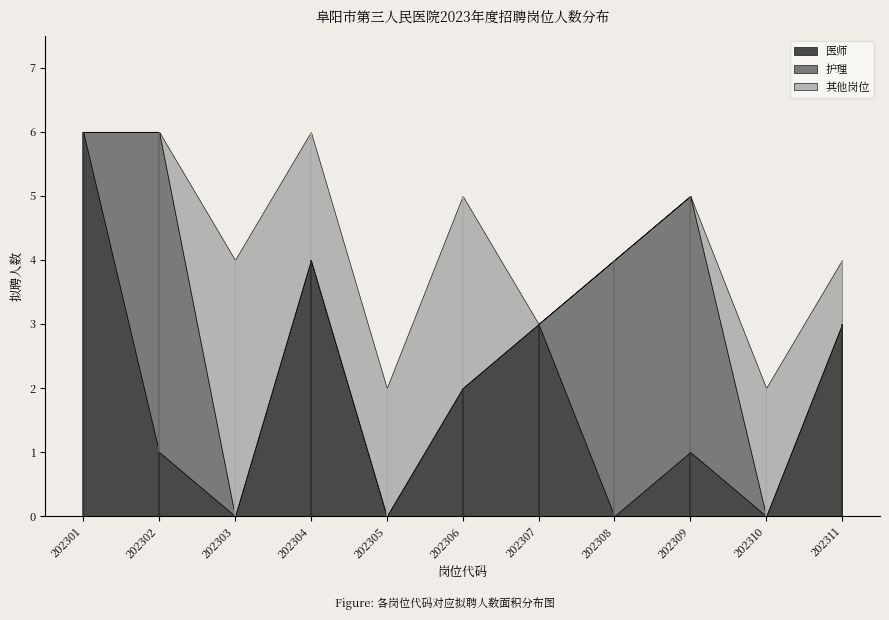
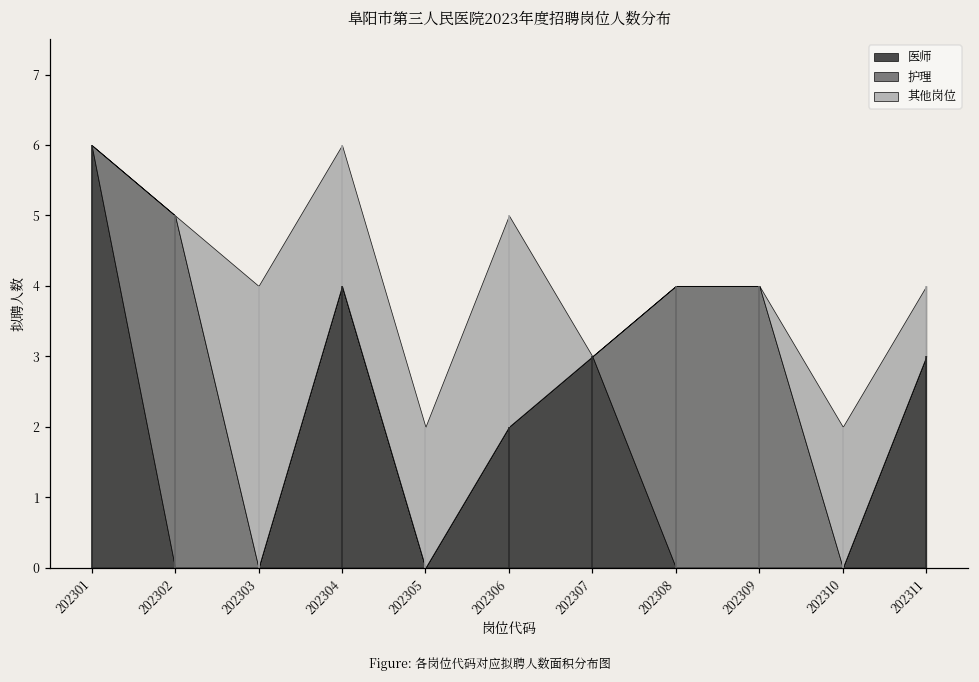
  {
    "医师": {
-     "202302": 1,
+     "202302": 0,
      "202308": 0,
-     "202309": 1
+     "202309": 0
    }
  }
